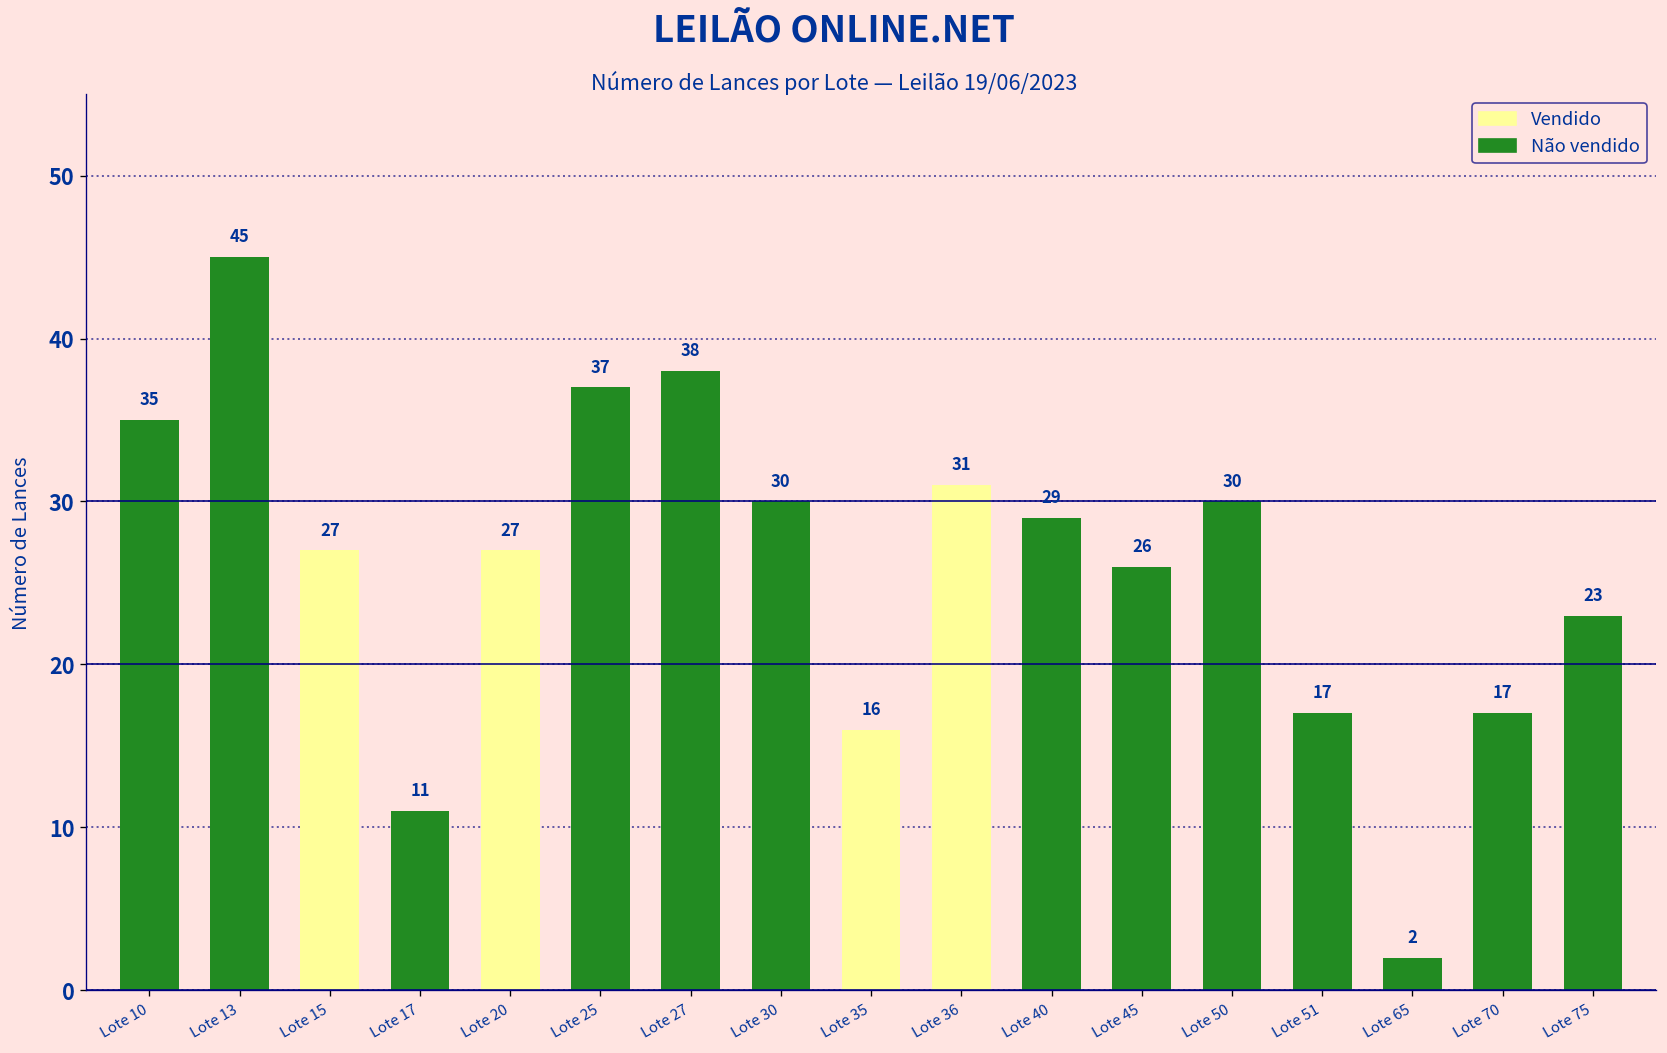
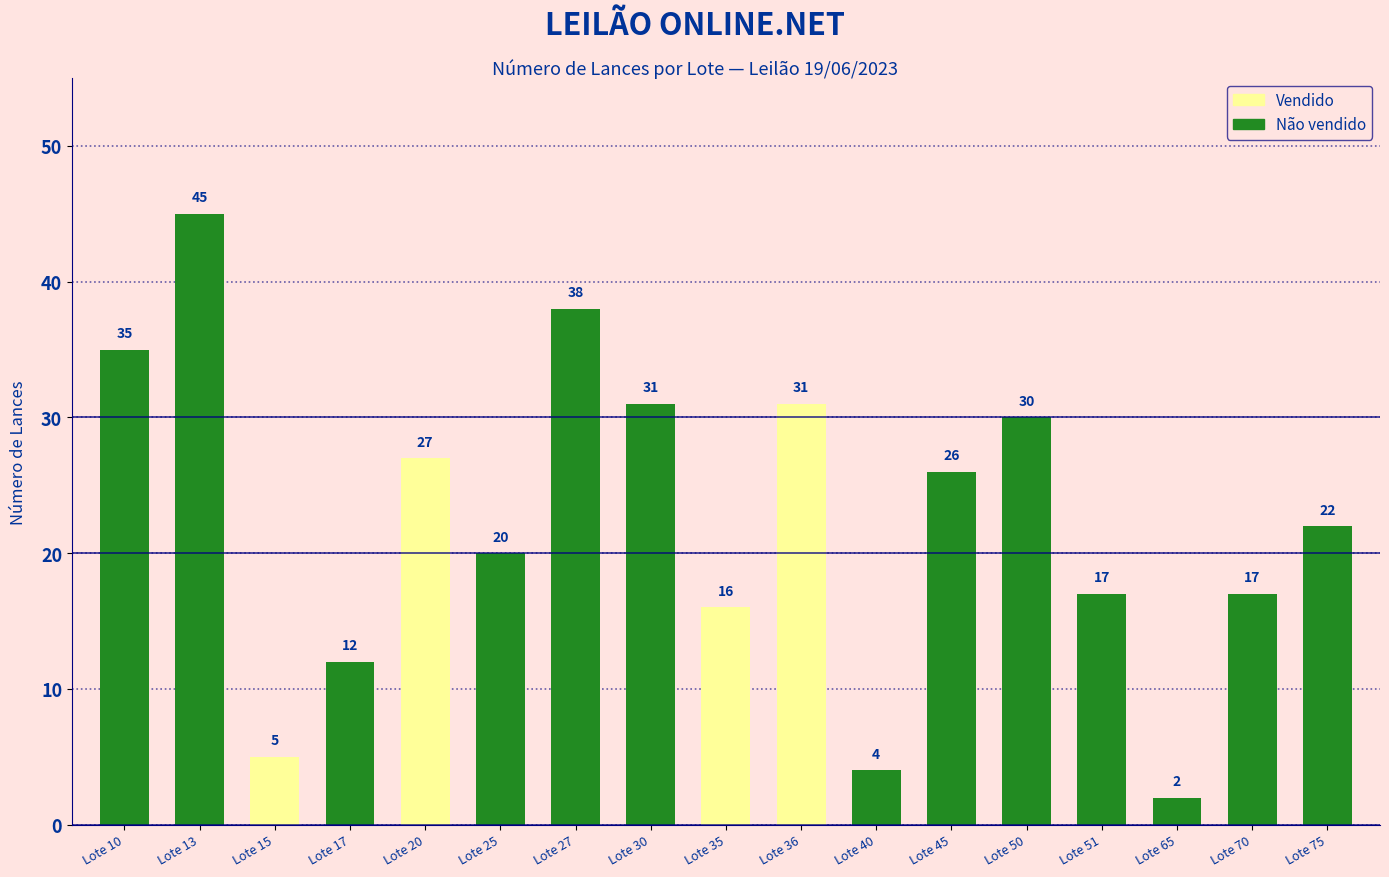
  {
    "Lote 10": 35,
    "Lote 13": 45,
-   "Lote 15": 27,
-   "Lote 17": 11,
+   "Lote 15": 5,
+   "Lote 17": 12,
    "Lote 20": 27,
-   "Lote 25": 37,
+   "Lote 25": 20,
    "Lote 27": 38,
-   "Lote 30": 30,
+   "Lote 30": 31,
    "Lote 35": 16,
    "Lote 36": 31,
-   "Lote 40": 29,
+   "Lote 40": 4,
    "Lote 45": 26,
    "Lote 50": 30,
    "Lote 51": 17,
    "Lote 65": 2,
    "Lote 70": 17,
-   "Lote 75": 23
+   "Lote 75": 22
  }
